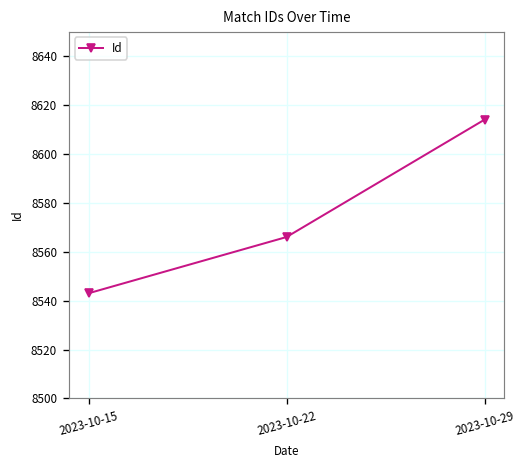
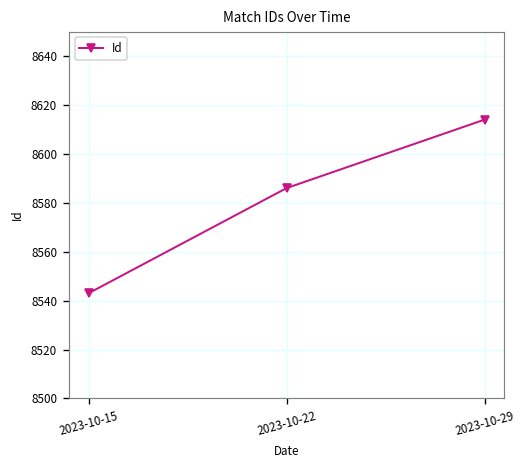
  {
    "2023-10-15": 8543,
-   "2023-10-22": 8566,
+   "2023-10-22": 8586,
    "2023-10-29": 8614
  }
